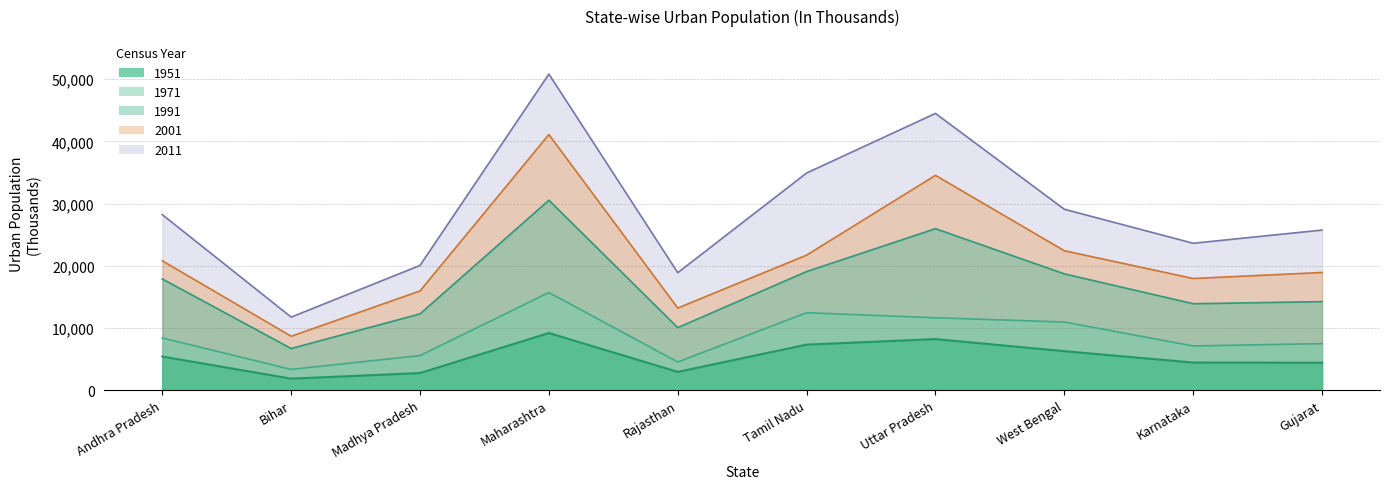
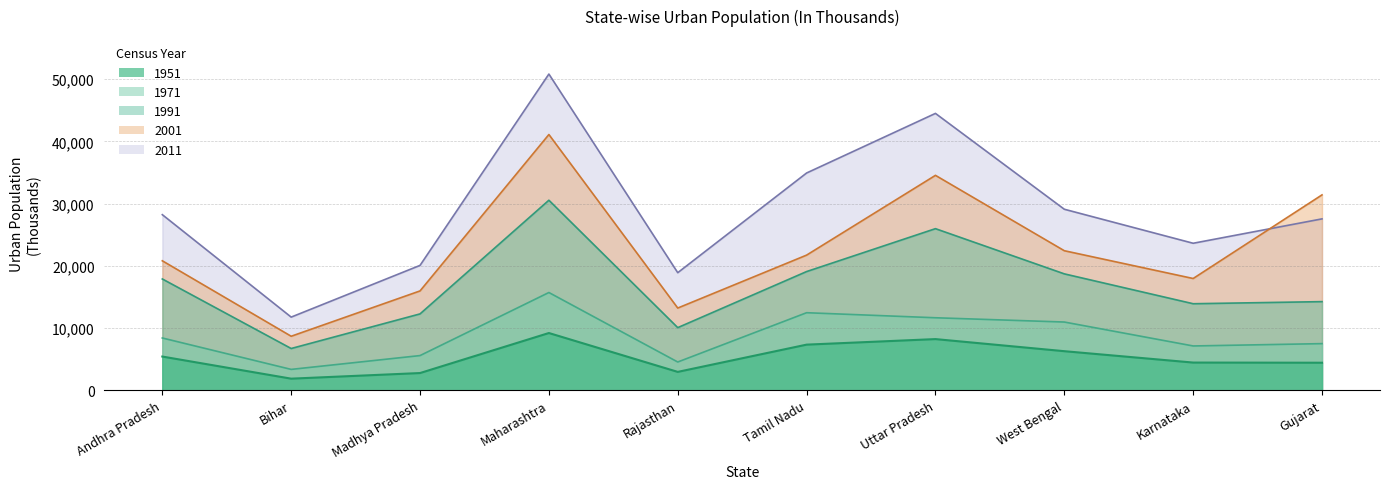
  {
    "2011": {
      "Andhra Pradesh": "28,000",
      "Bihar": "12,000",
      "Madhya Pradesh": "20,000",
      "Maharashtra": "51,000",
      "Rajasthan": "19,000",
      "Tamil Nadu": "35,000",
      "Uttar Pradesh": "44,000",
      "West Bengal": "29,000",
      "Karnataka": "24,000",
-     "Gujarat": "26,000"
+     "Gujarat": "28,000"
    },
    "2001": {
      "Andhra Pradesh": "21,000",
      "Bihar": "9,000",
      "Madhya Pradesh": "16,000",
      "Maharashtra": "41,000",
      "Rajasthan": "13,000",
      "Tamil Nadu": "22,000",
      "Uttar Pradesh": "35,000",
      "West Bengal": "22,000",
      "Karnataka": "18,000",
-     "Gujarat": "19,000"
+     "Gujarat": "31,000"
    }
  }
